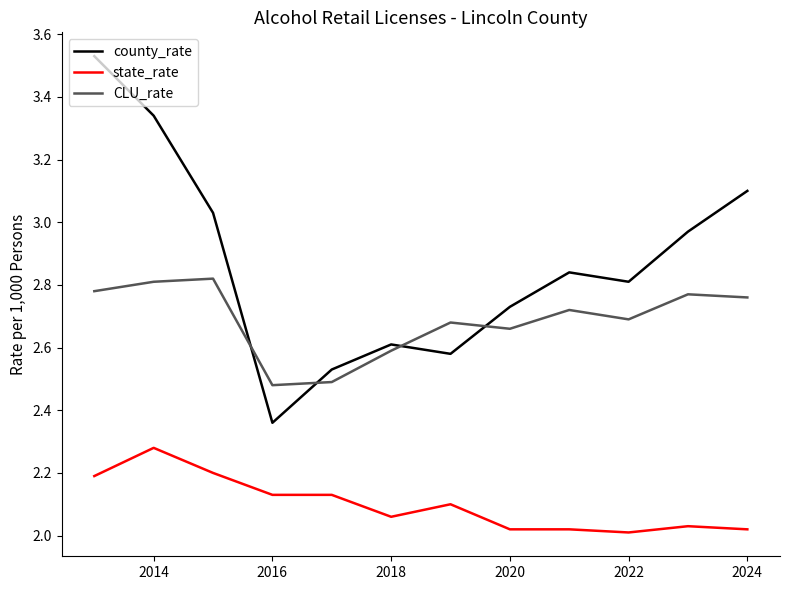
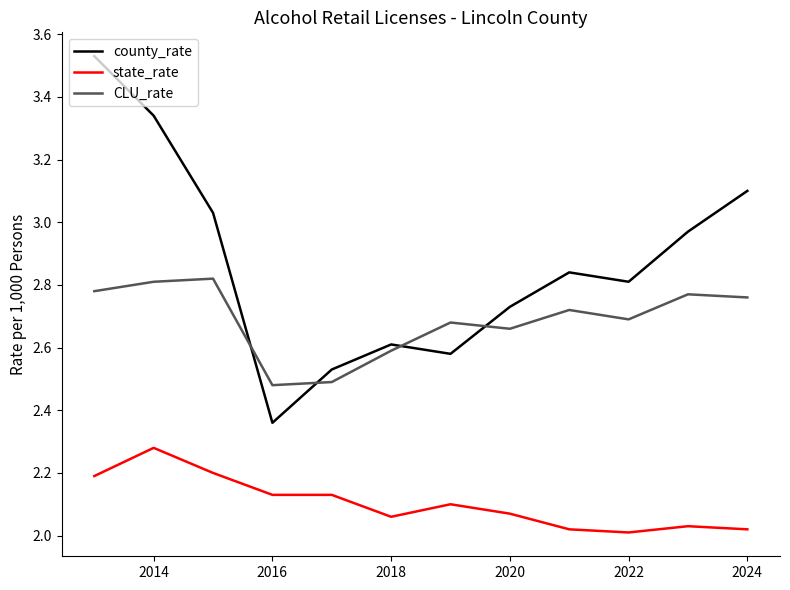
  {
    "county_rate": {
      "2014": 3.34,
      "2016": 2.36,
      "2018": 2.61,
      "2020": 2.73,
      "2022": 2.81,
      "2024": 3.10
    },
    "state_rate": {
      "2014": 2.28,
      "2016": 2.13,
      "2018": 2.06,
-     "2020": 2.02,
+     "2020": 2.07,
      "2022": 2.01,
      "2024": 2.02
    },
    "CLU_rate": {
      "2014": 2.81,
      "2016": 2.48,
      "2018": 2.59,
      "2020": 2.66,
      "2022": 2.69,
      "2024": 2.76
    }
  }
